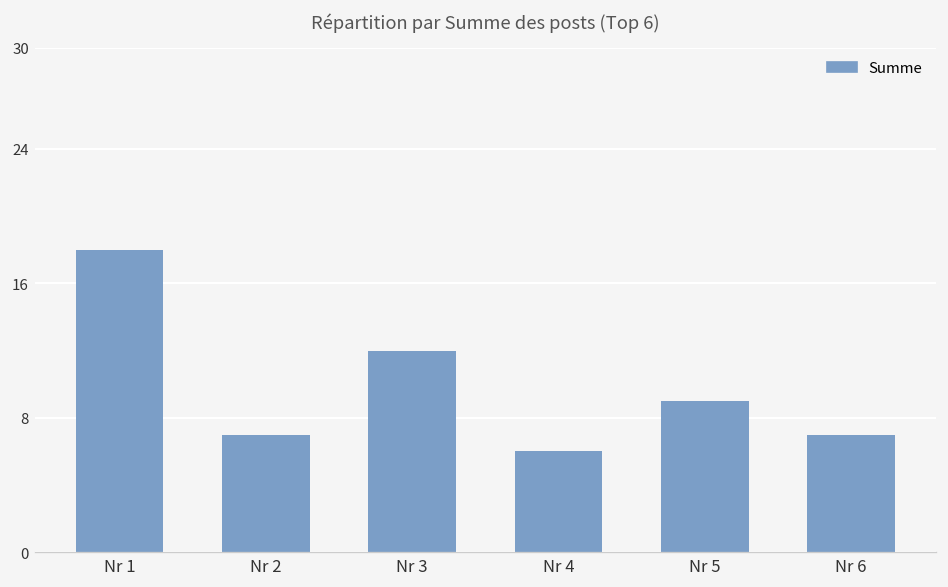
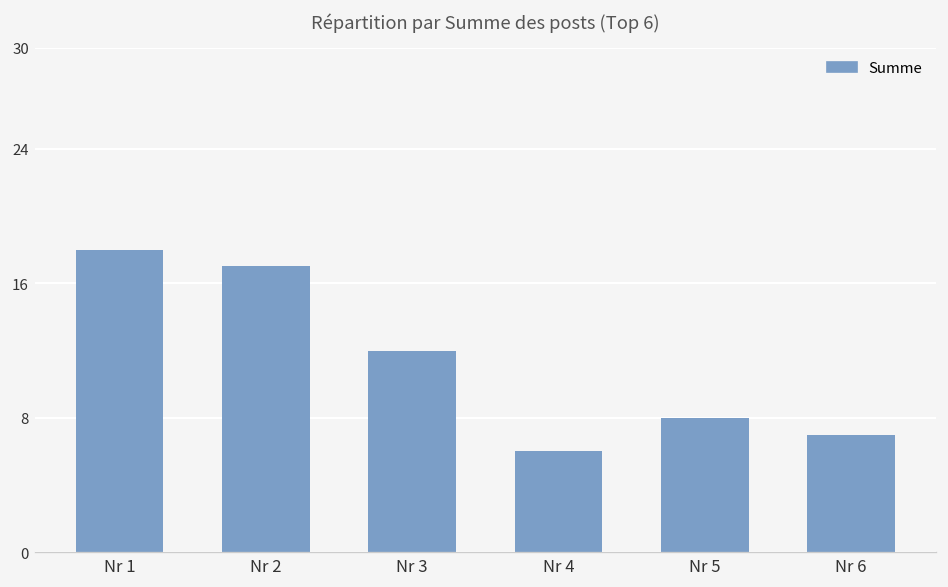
  {
    "Nr 1": 18,
-   "Nr 2": 7,
+   "Nr 2": 17,
    "Nr 3": 12,
    "Nr 4": 6,
-   "Nr 5": 9,
+   "Nr 5": 8,
    "Nr 6": 7
  }
